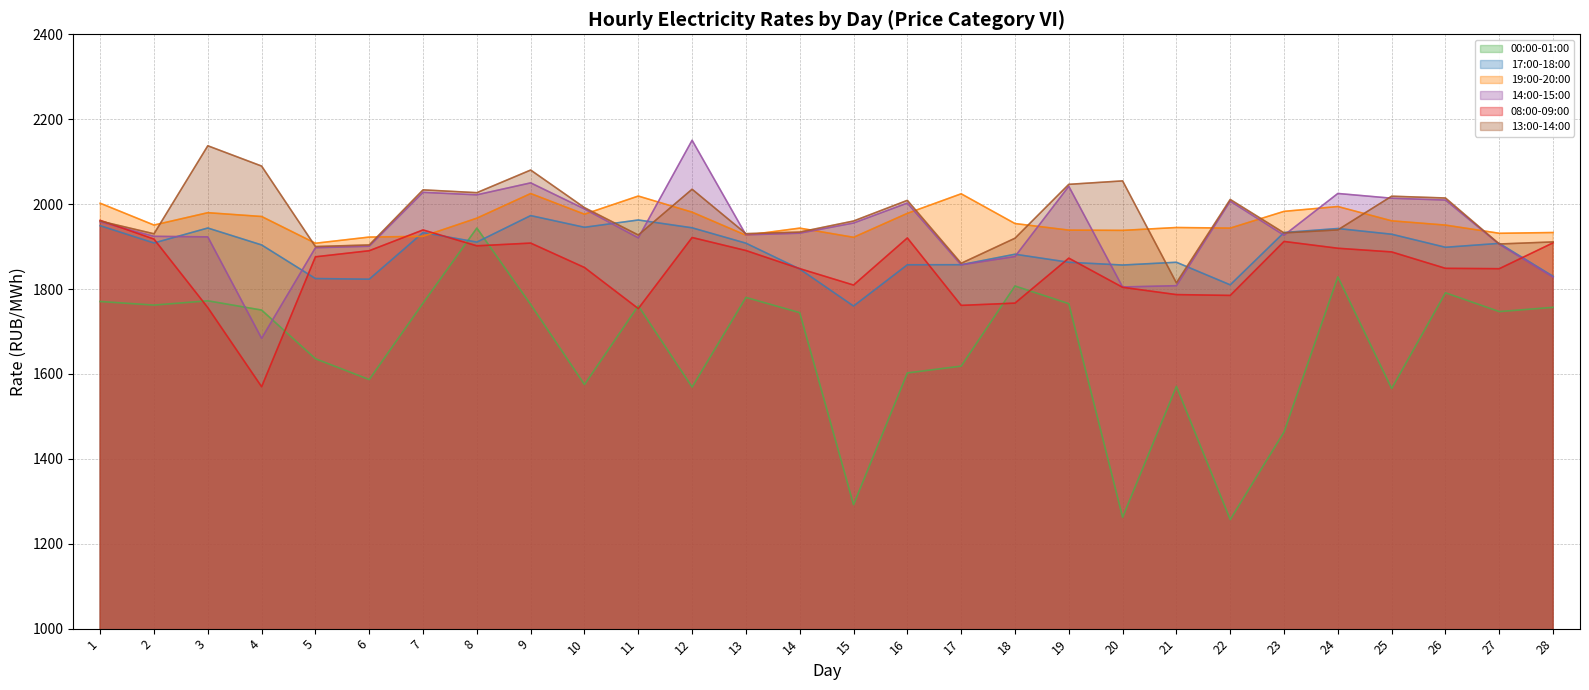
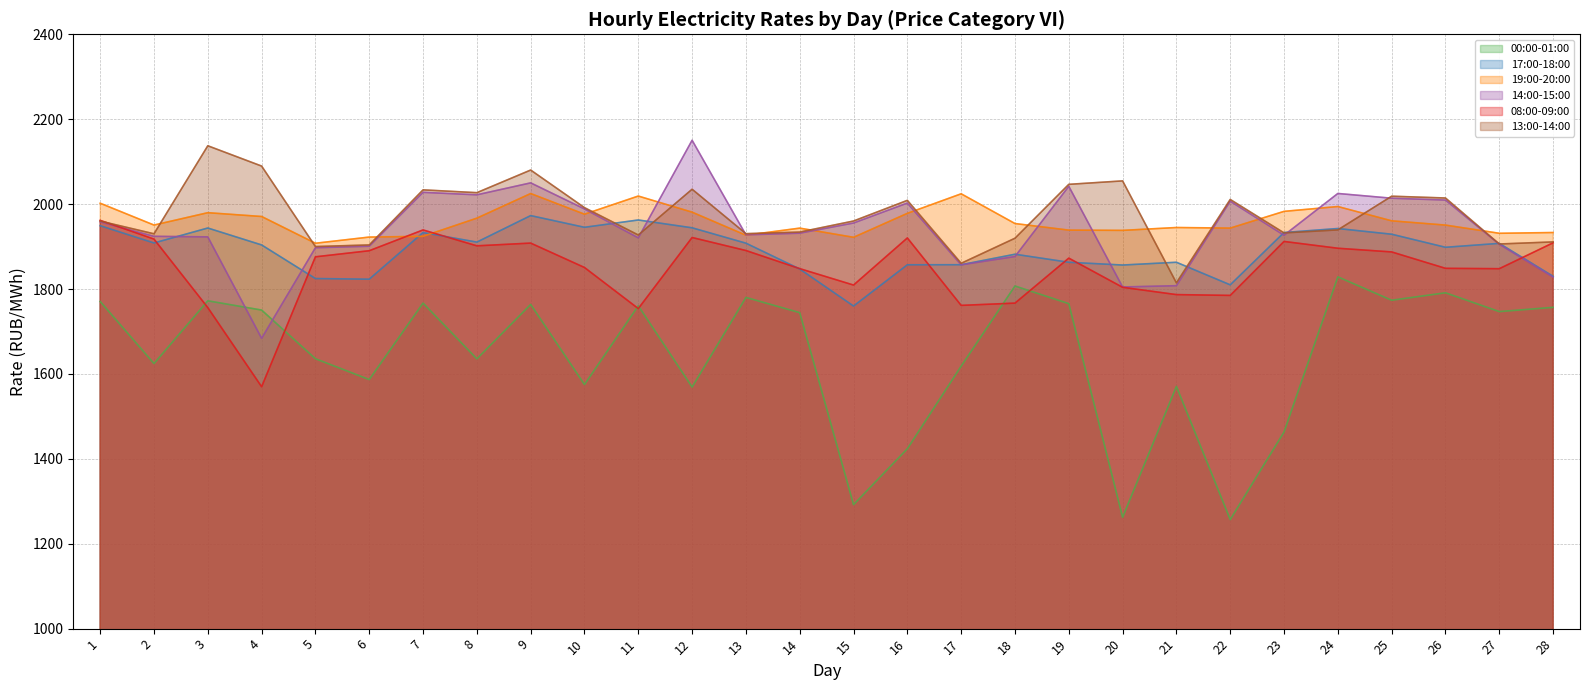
  {
    "00:00-01:00": {
      "1": 1770,
-     "2": 1760,
+     "2": 1620,
      "3": 1770,
      "4": 1750,
      "5": 1640,
      "6": 1590,
      "7": 1770,
-     "8": 1940,
+     "8": 1640,
      "9": 1760,
      "10": 1570,
      "11": 1760,
      "12": 1570,
      "13": 1780,
      "14": 1740,
      "15": 1290,
-     "16": 1600,
+     "16": 1420,
      "17": 1620,
      "18": 1810,
      "19": 1770,
      "20": 1260,
      "21": 1570,
      "22": 1260,
      "23": 1460,
      "24": 1830,
-     "25": 1570,
+     "25": 1770,
      "26": 1790,
      "27": 1750,
      "28": 1760
    }
  }
